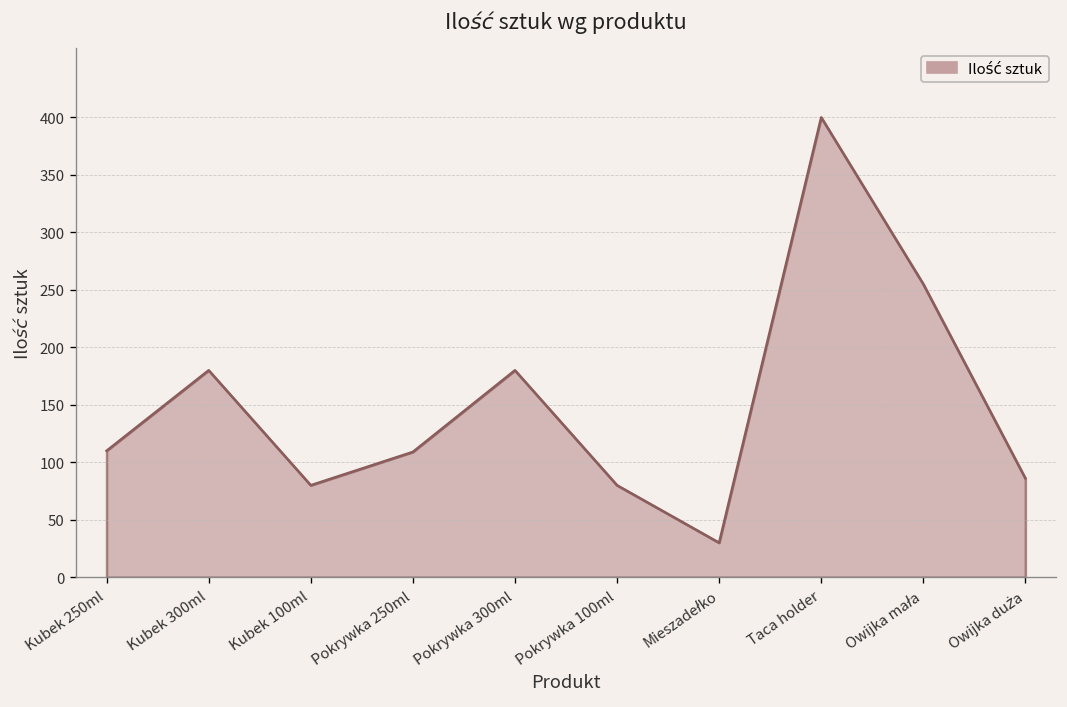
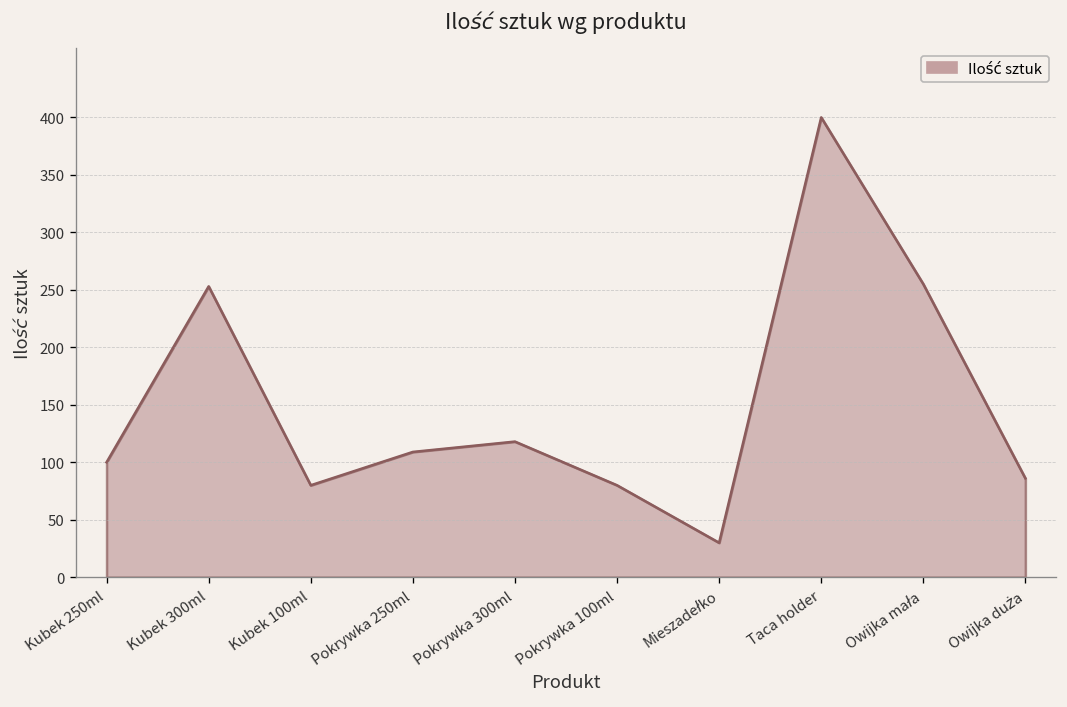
  {
-   "Kubek 250ml": 110,
-   "Kubek 300ml": 180,
+   "Kubek 250ml": 100,
+   "Kubek 300ml": 250,
    "Kubek 100ml": 80,
    "Pokrywka 250ml": 110,
-   "Pokrywka 300ml": 180,
+   "Pokrywka 300ml": 120,
    "Pokrywka 100ml": 80,
    "Mieszadełko": 30,
    "Taca holder": 400,
    "Owijka mała": 260,
    "Owijka duża": 90
  }
